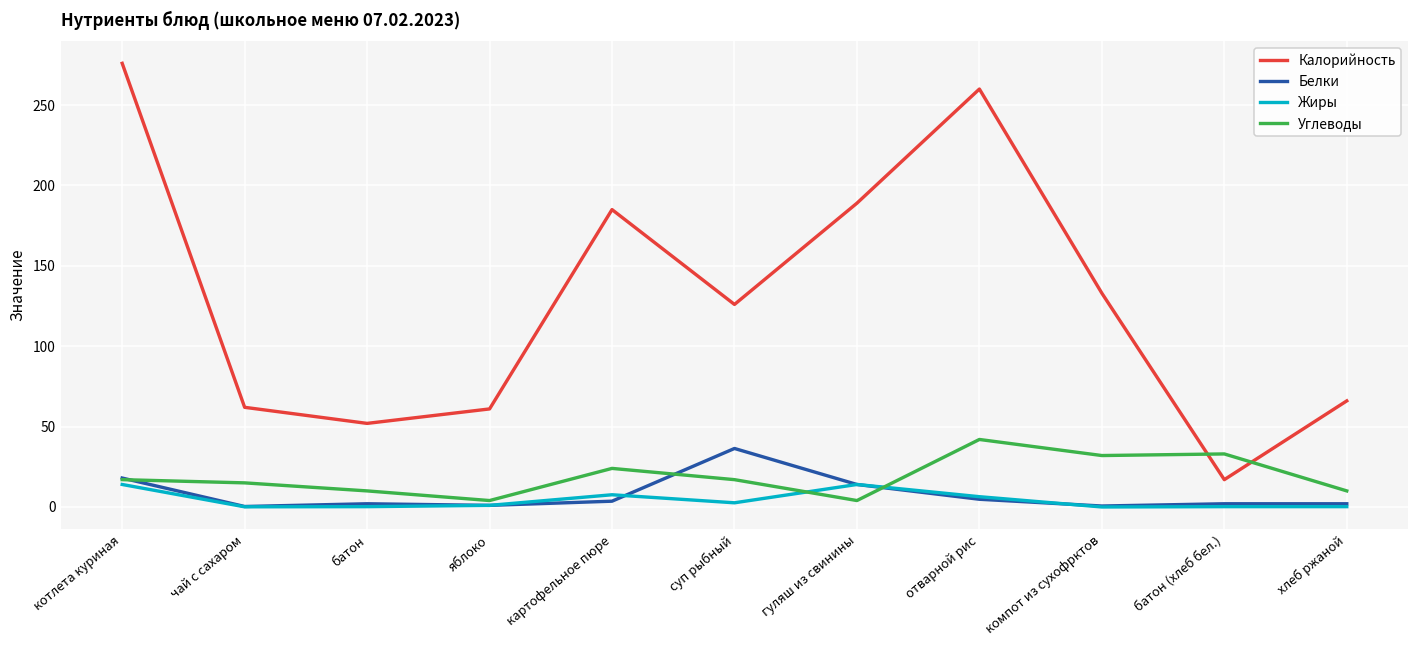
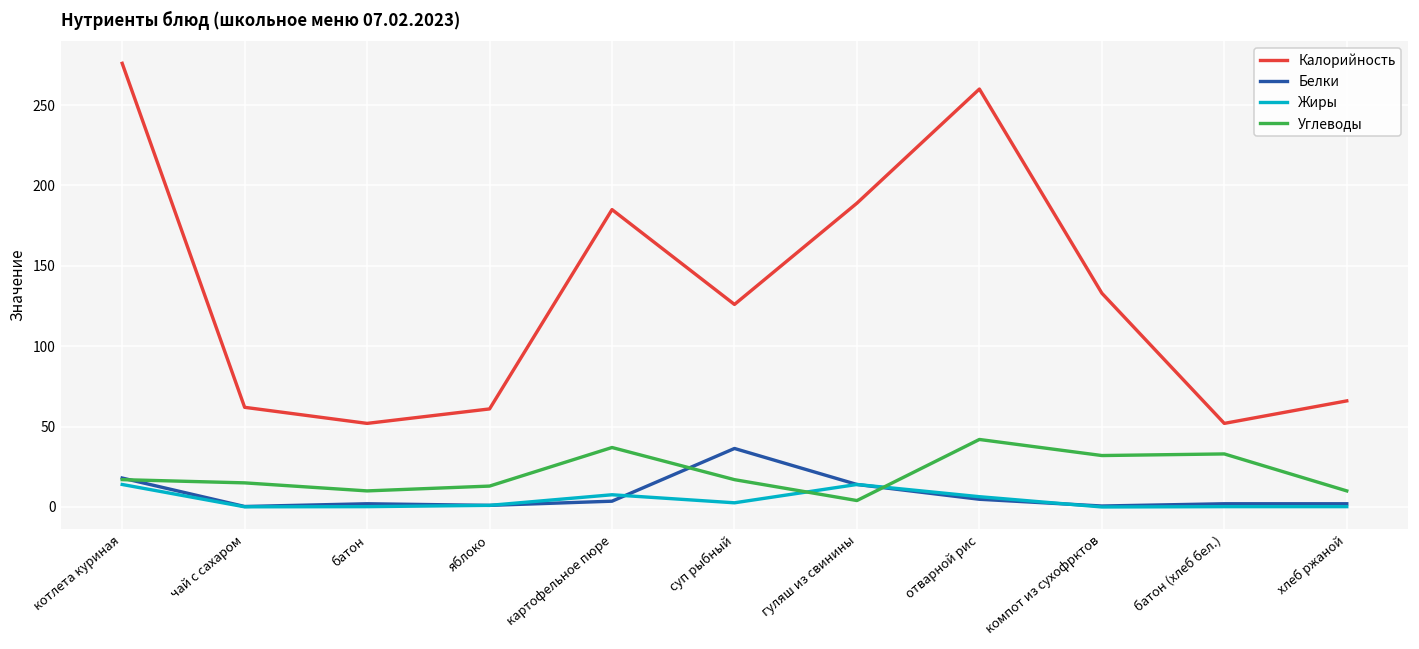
  {
    "Калорийность": {
      "котлета куриная": 276,
      "чай с сахаром": 62,
      "батон": 52,
      "яблоко": 61,
      "картофельное пюре": 185,
      "суп рыбный": 126,
      "гуляш из свинины": 189,
      "отварной рис": 260,
      "компот из сухофрктов": 133,
-     "батон (хлеб бел.)": 17,
+     "батон (хлеб бел.)": 52,
      "хлеб ржаной": 66
    },
    "Белки": {
      "батон": 2,
      "картофельное пюре": 4,
      "суп рыбный": 36,
      "батон (хлеб бел.)": 2,
      "хлеб ржаной": 2
    },
    "Жиры": {
      "котлета куриная": 14,
      "батон": 0,
      "картофельное пюре": 8,
      "суп рыбный": 3,
      "батон (хлеб бел.)": 0,
      "хлеб ржаной": 0
    },
    "Углеводы": {
      "чай с сахаром": 15,
      "батон": 10,
-     "яблоко": 4,
-     "картофельное пюре": 24,
+     "яблоко": 13,
+     "картофельное пюре": 37,
      "суп рыбный": 17,
      "гуляш из свинины": 4,
      "отварной рис": 42,
      "компот из сухофрктов": 32,
      "батон (хлеб бел.)": 33,
      "хлеб ржаной": 10
    }
  }
